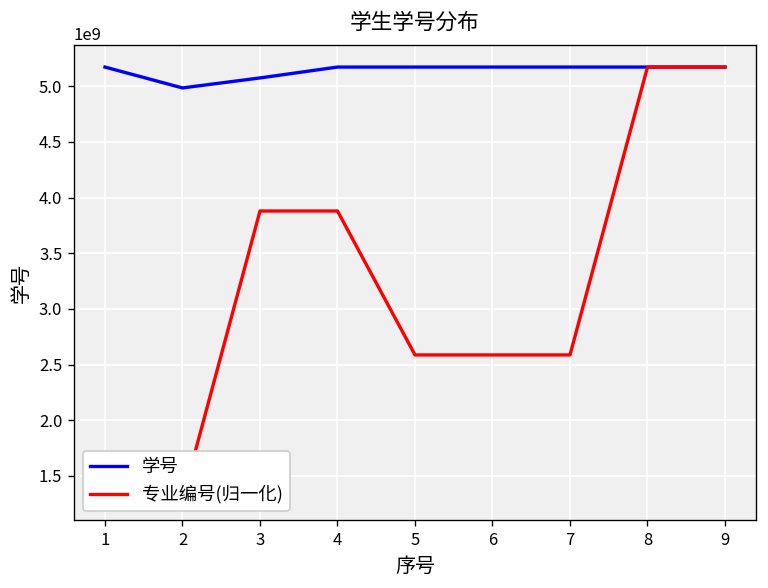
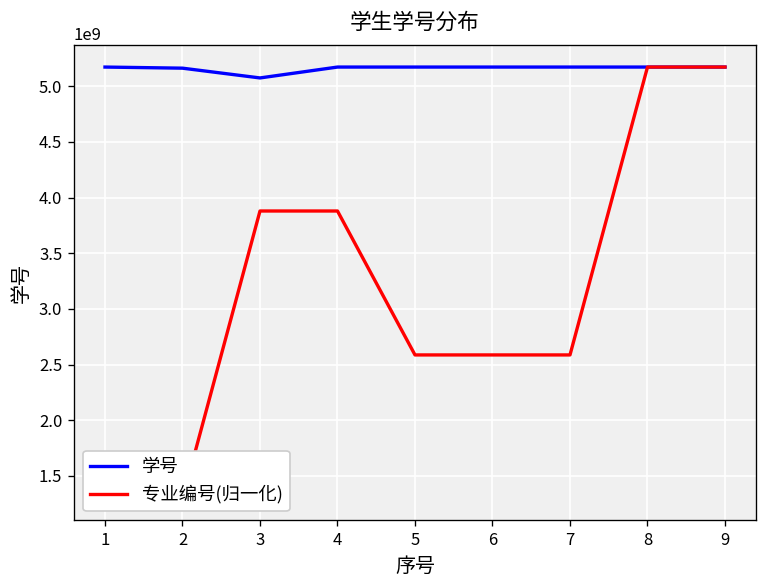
  {
    "学号": {
      "1": 5200000000,
-     "2": 5000000000,
+     "2": 5200000000,
      "3": 5100000000,
      "4": 5200000000,
      "5": 5200000000,
      "6": 5200000000,
      "7": 5200000000
    },
    "专业编号(归一化)": {
      "3": 3900000000,
      "4": 3900000000,
      "5": 2600000000,
      "6": 2600000000,
      "7": 2600000000
    }
  }
